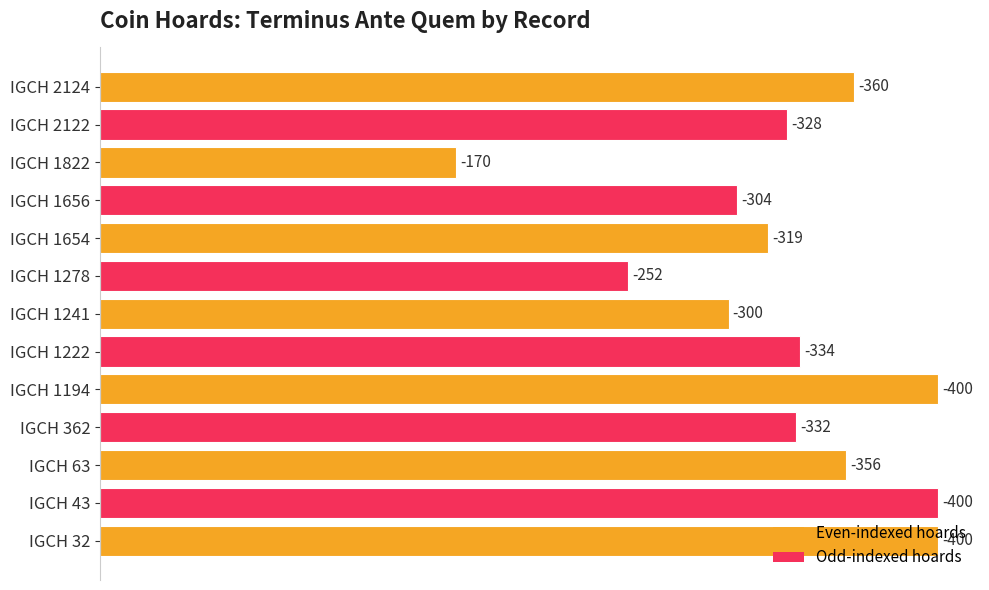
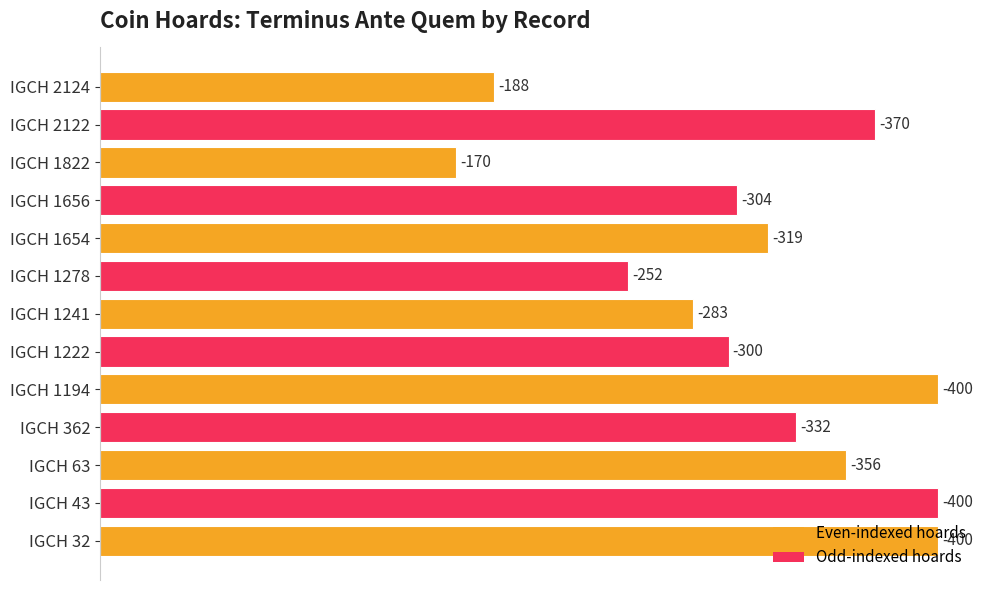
  {
-   "IGCH 2124": -360,
-   "IGCH 2122": -328,
-   "IGCH 1241": -300,
-   "IGCH 1222": -334
+   "IGCH 2124": -188,
+   "IGCH 2122": -370,
+   "IGCH 1241": -283,
+   "IGCH 1222": -300
  }
